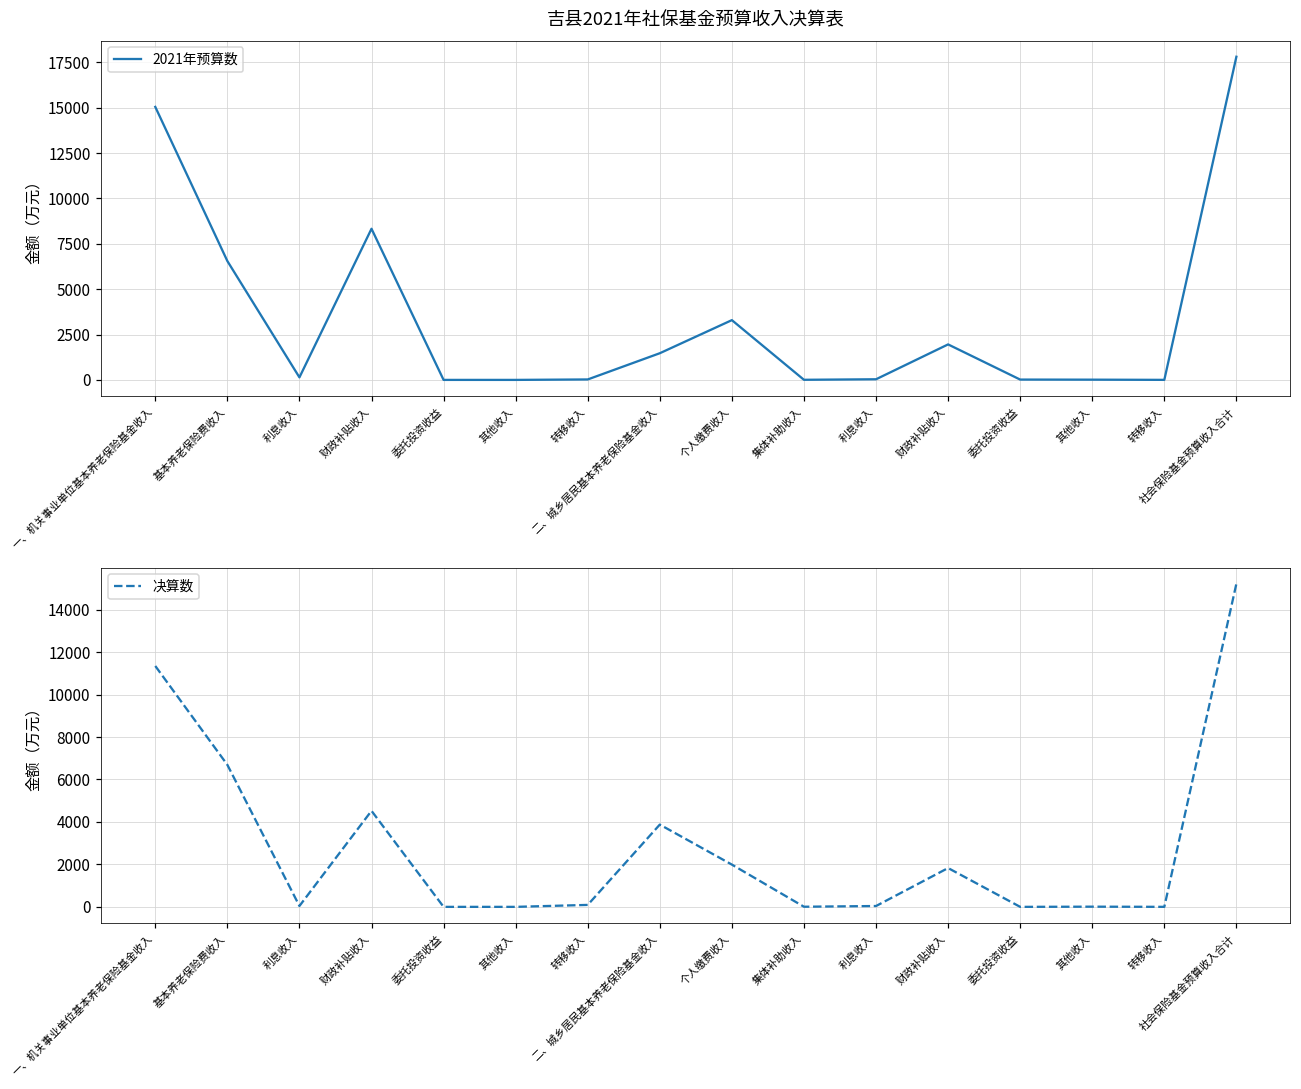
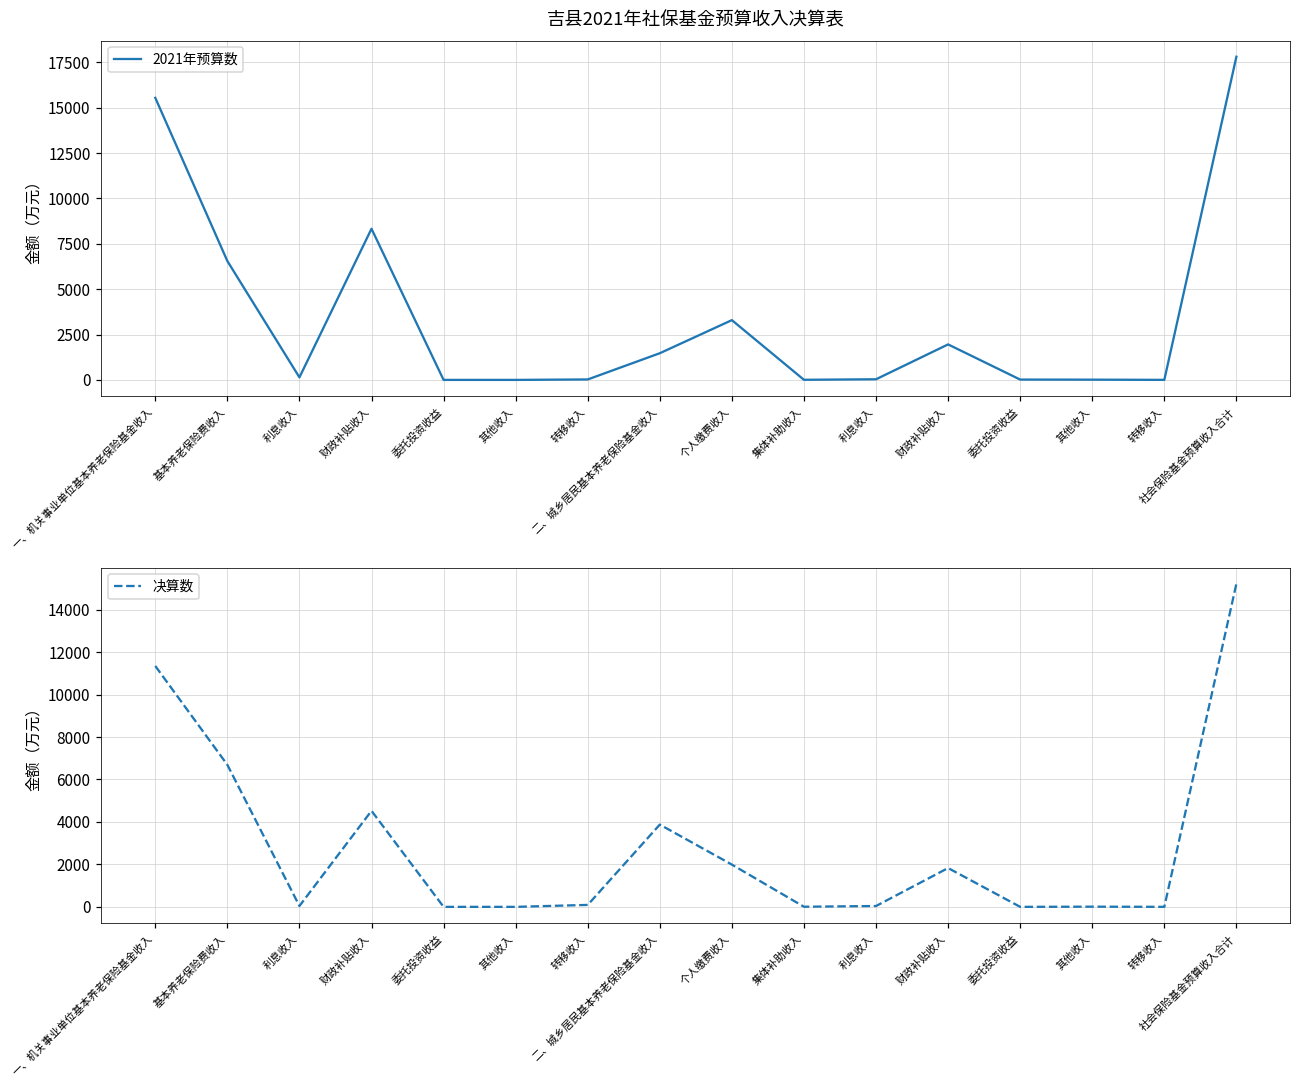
  {
    "吉县2021年社保基金预算收入决算表": {
-     "一、机关事业单位基本养老保险基金收入": 15000,
+     "一、机关事业单位基本养老保险基金收入": 15500,
      "基本养老保险费收入": 6600,
      "二、城乡居民基本养老保险基金收入": 1500,
      "个人缴费收入": 3300,
      "集体补助收入": 0,
      "社会保险基金预算收入合计": 17800
    }
  }
